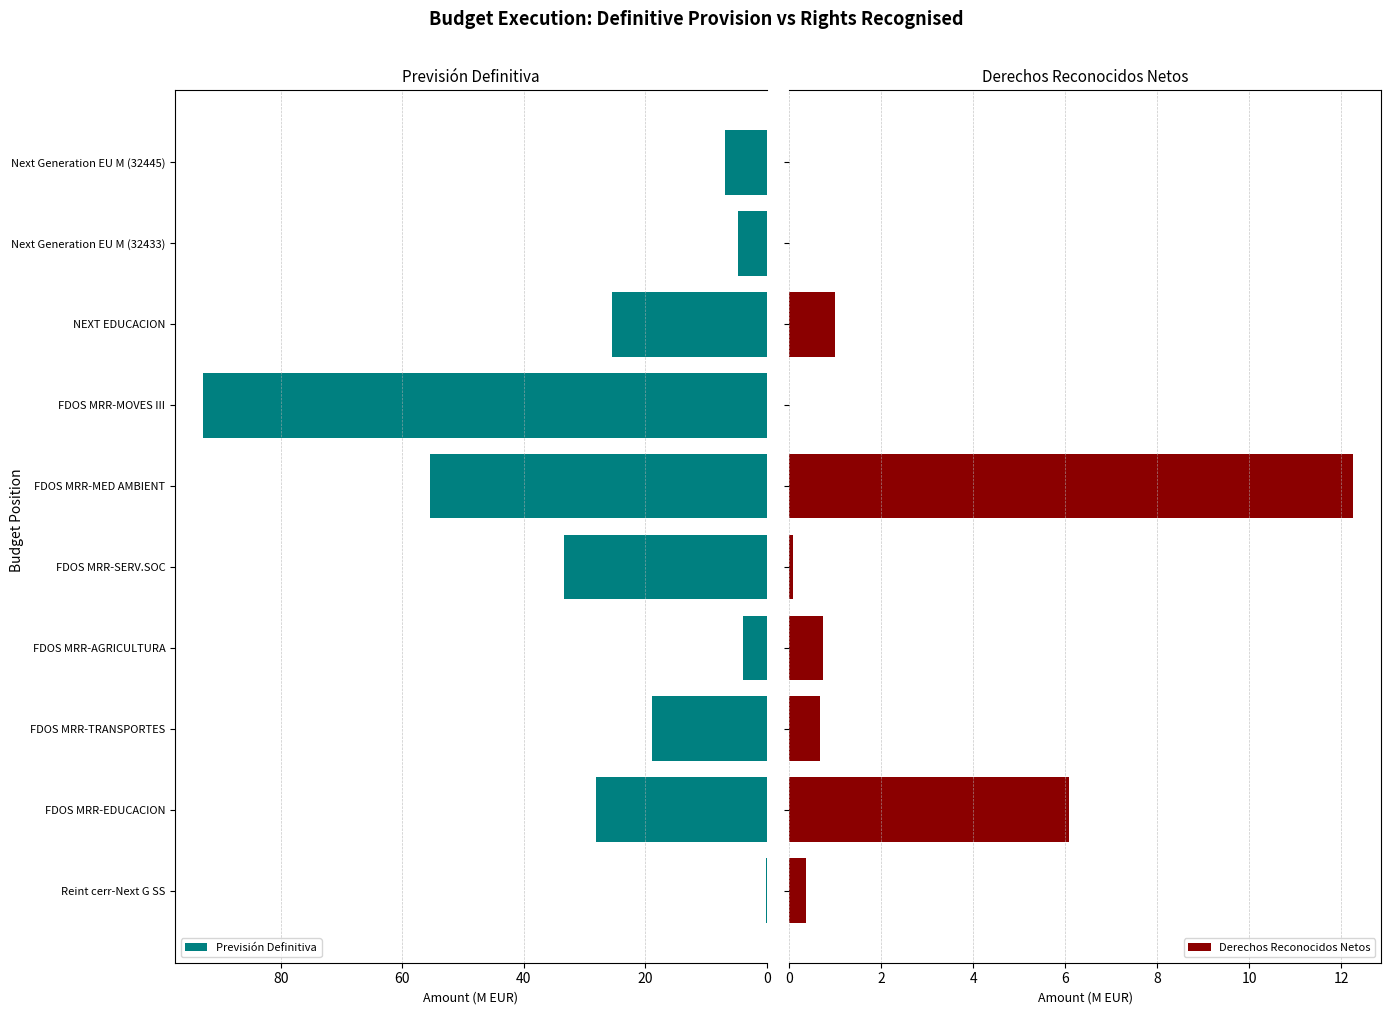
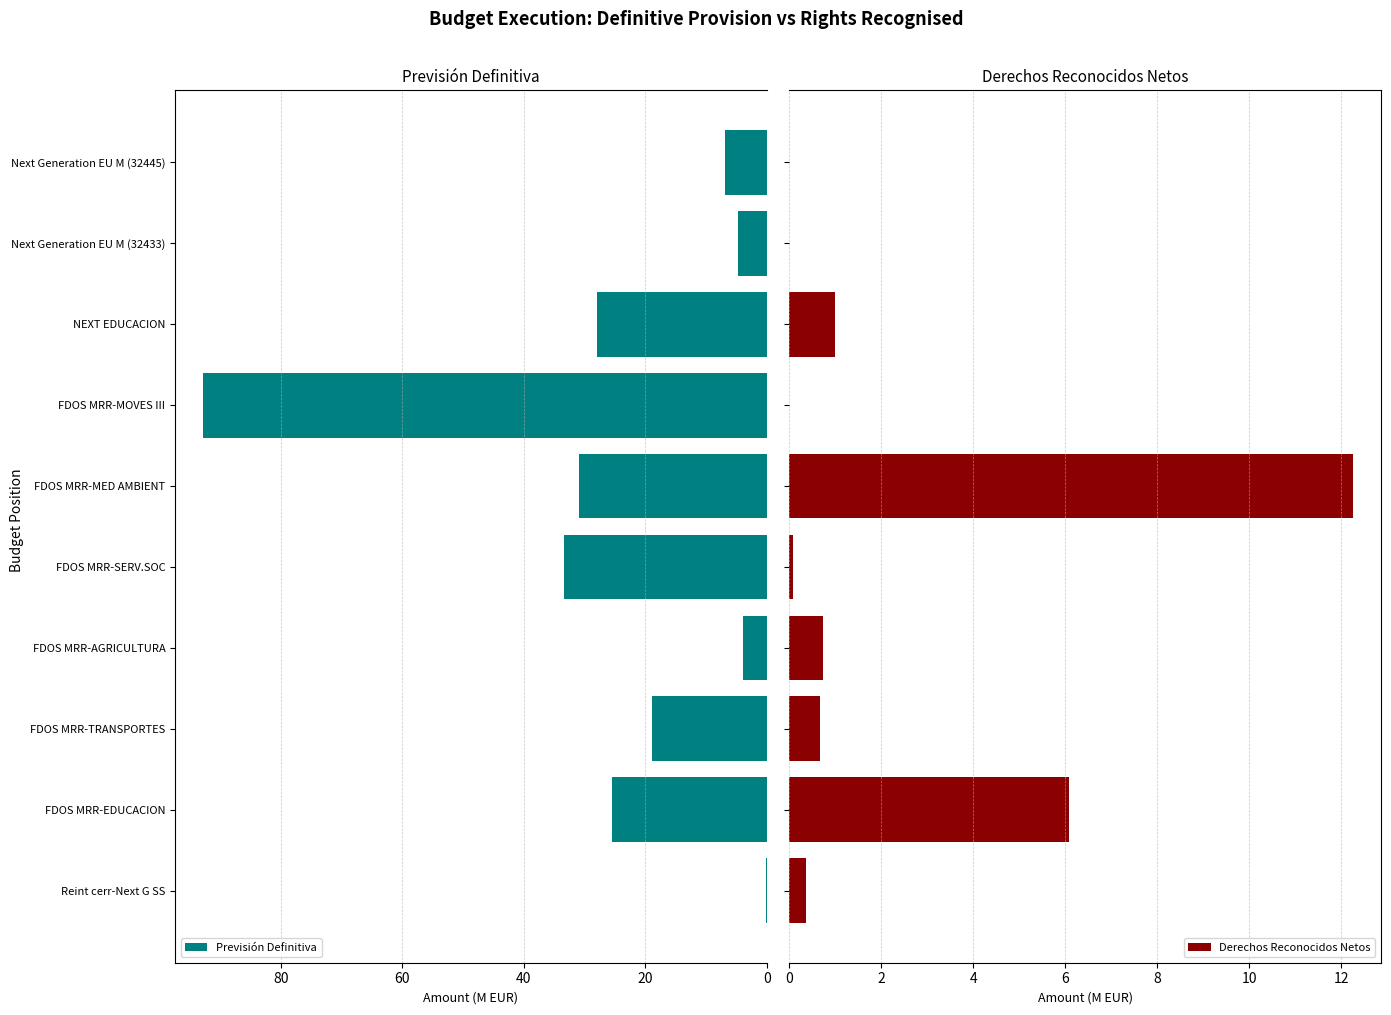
  {
    "Previsión Definitiva": {
      "Next Generation EU M (32445)": 7,
      "Next Generation EU M (32433)": 5,
-     "NEXT EDUCACION": 26,
+     "NEXT EDUCACION": 28,
      "FDOS MRR-MOVES III": 93,
-     "FDOS MRR-MED AMBIENT": 55,
+     "FDOS MRR-MED AMBIENT": 31,
      "FDOS MRR-SERV.SOC": 33,
      "FDOS MRR-AGRICULTURA": 4,
      "FDOS MRR-TRANSPORTES": 19,
-     "FDOS MRR-EDUCACION": 28
+     "FDOS MRR-EDUCACION": 26
    }
  }
